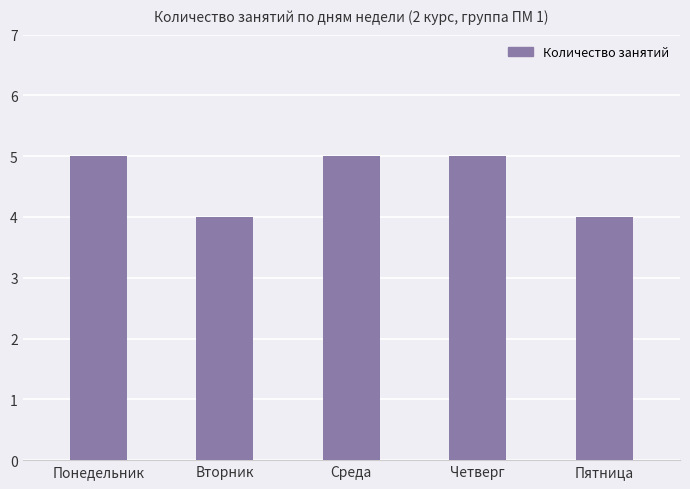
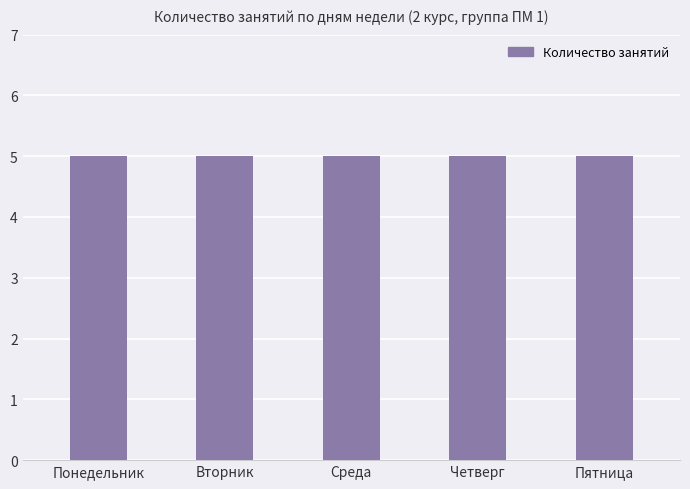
  {
    "Понедельник": 5,
-   "Вторник": 4,
+   "Вторник": 5,
    "Среда": 5,
    "Четверг": 5,
-   "Пятница": 4
+   "Пятница": 5
  }
